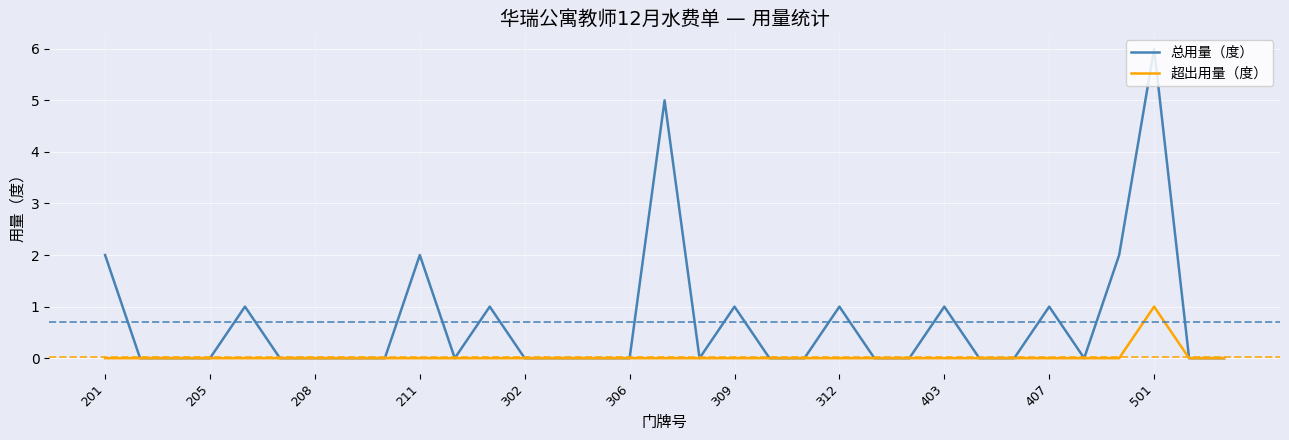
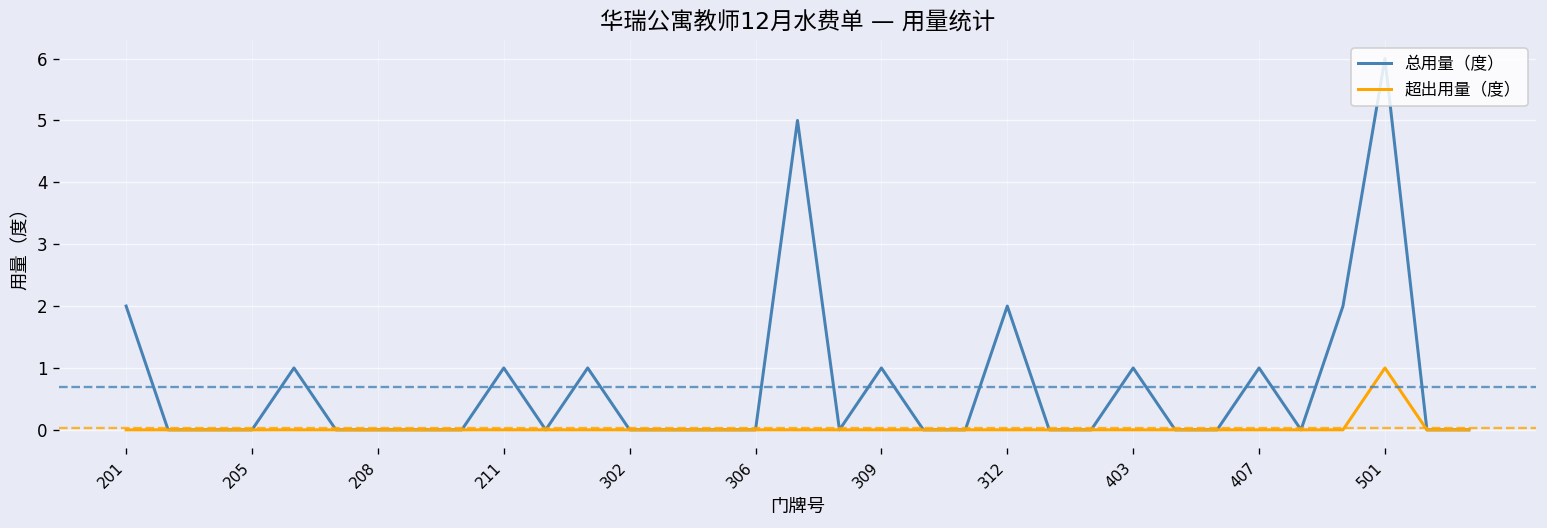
  {
    "总用量（度）": {
      "201": 2,
-     "211": 2,
+     "211": 1,
      "309": 1,
-     "312": 1,
+     "312": 2,
      "403": 1,
      "407": 1
    },
    "超出用量（度）": {
      "201": 0,
      "211": 0,
      "309": 0,
      "312": 0,
      "403": 0,
      "407": 0,
      "501": 1
    }
  }
